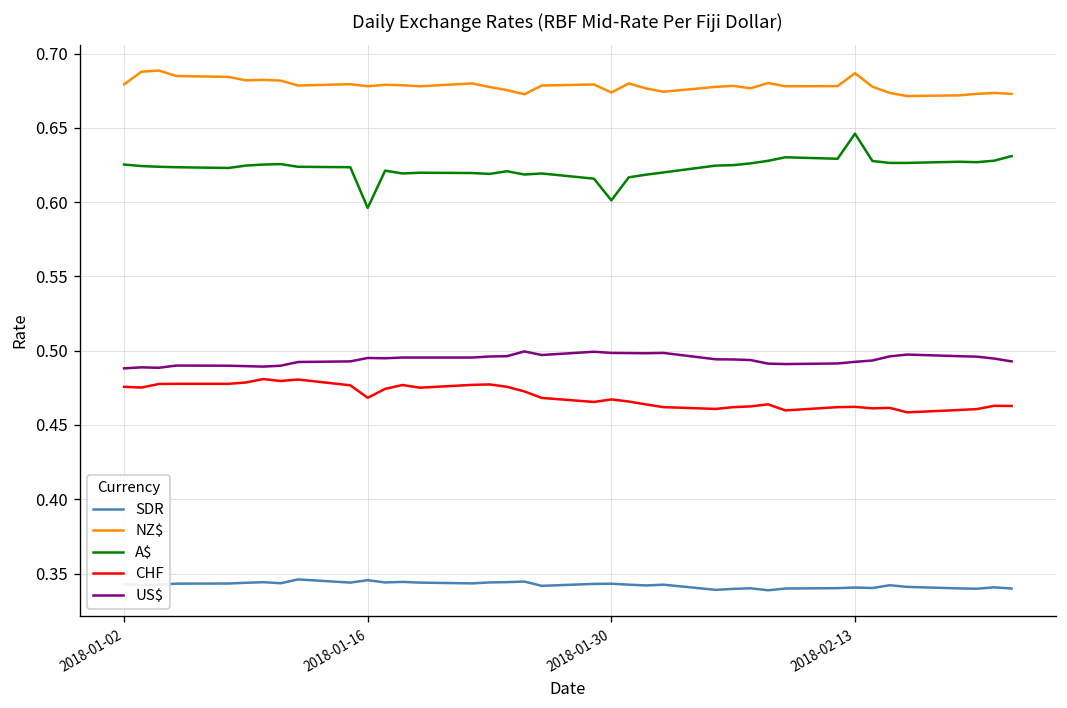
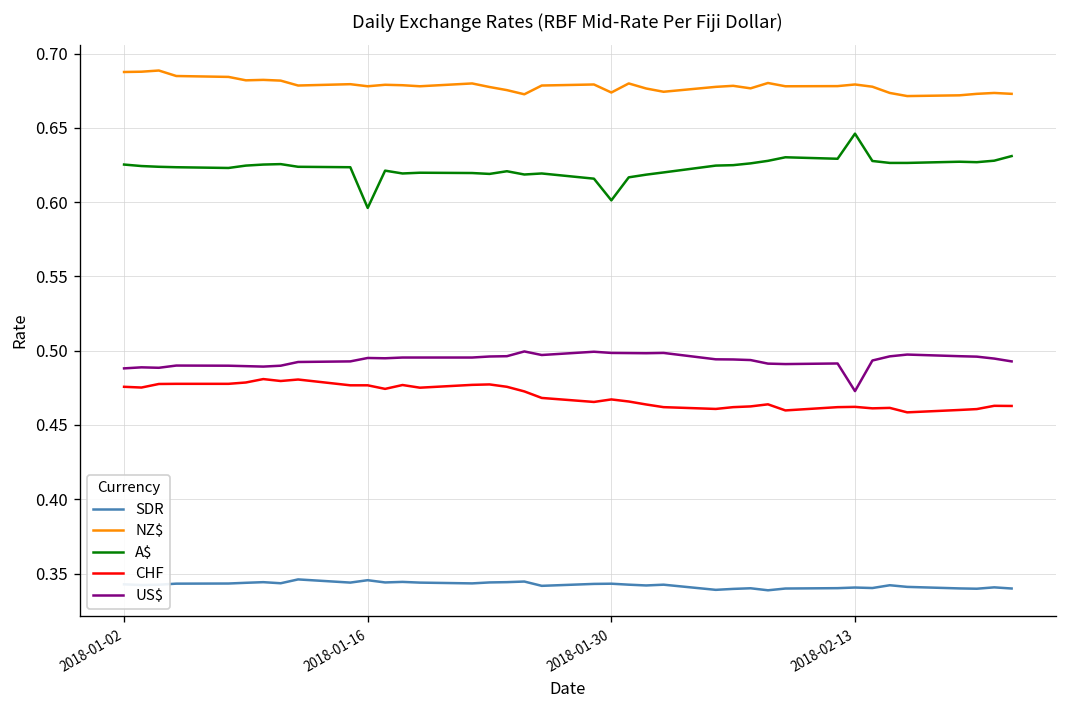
  {
    "SDR": {
      "2018-01-16": 0.346,
      "2018-01-30": 0.343,
      "2018-02-13": 0.341
    },
    "NZ$": {
-     "2018-01-02": 0.679,
+     "2018-01-02": 0.688,
      "2018-01-16": 0.678,
      "2018-01-30": 0.674,
-     "2018-02-13": 0.687
+     "2018-02-13": 0.679
    },
    "A$": {
      "2018-01-02": 0.625,
      "2018-01-16": 0.596,
      "2018-01-30": 0.601,
      "2018-02-13": 0.646
    },
    "CHF": {
      "2018-01-02": 0.476,
-     "2018-01-16": 0.468,
+     "2018-01-16": 0.477,
      "2018-01-30": 0.467,
      "2018-02-13": 0.462
    },
    "US$": {
      "2018-01-02": 0.488,
      "2018-01-16": 0.495,
      "2018-01-30": 0.499,
-     "2018-02-13": 0.493
+     "2018-02-13": 0.473
    }
  }
